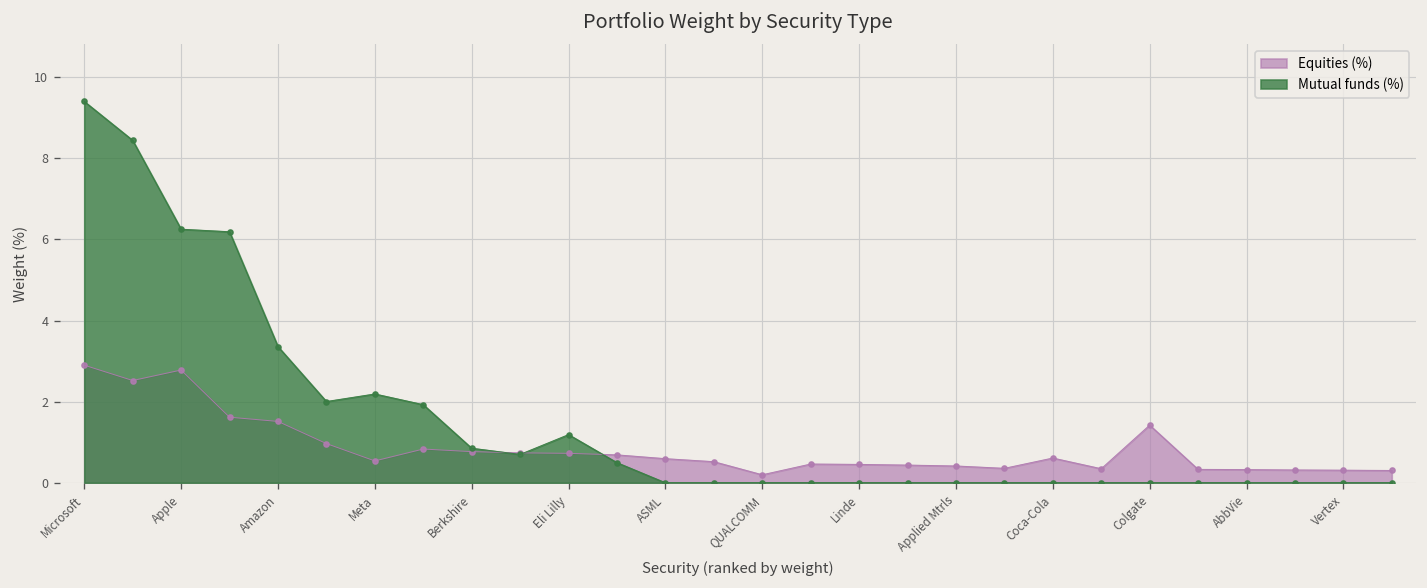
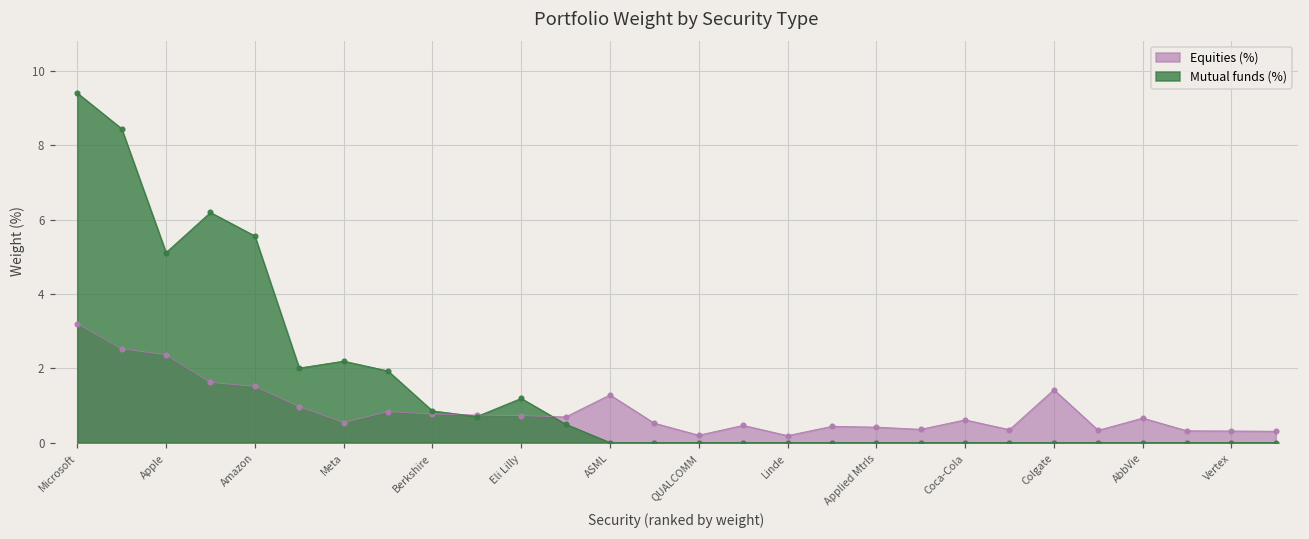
  {
    "Equities (%)": {
-     "Microsoft": 2.9,
-     "Apple": 2.8,
+     "Microsoft": 3.2,
+     "Apple": 2.4,
      "Amazon": 1.5,
      "Meta": 0.5,
      "Berkshire": 0.8,
      "Eli Lilly": 0.7,
-     "ASML": 0.6,
+     "ASML": 1.3,
      "QUALCOMM": 0.2,
-     "Linde": 0.5,
+     "Linde": 0.2,
      "Applied Mtrls": 0.4,
      "Coca-Cola": 0.6,
      "Colgate": 1.4,
-     "AbbVie": 0.3,
+     "AbbVie": 0.7,
      "Vertex": 0.3
    },
    "Mutual funds (%)": {
      "Microsoft": 9.4,
-     "Apple": 6.3,
-     "Amazon": 3.4,
+     "Apple": 5.1,
+     "Amazon": 5.6,
      "Meta": 2.2,
      "Berkshire": 0.9,
      "Eli Lilly": 1.2,
      "ASML": 0.0,
      "QUALCOMM": 0.0,
      "Linde": 0.0,
      "Applied Mtrls": 0.0,
      "Coca-Cola": 0.0,
      "Colgate": 0.0,
      "AbbVie": 0.0,
      "Vertex": 0.0
    }
  }
